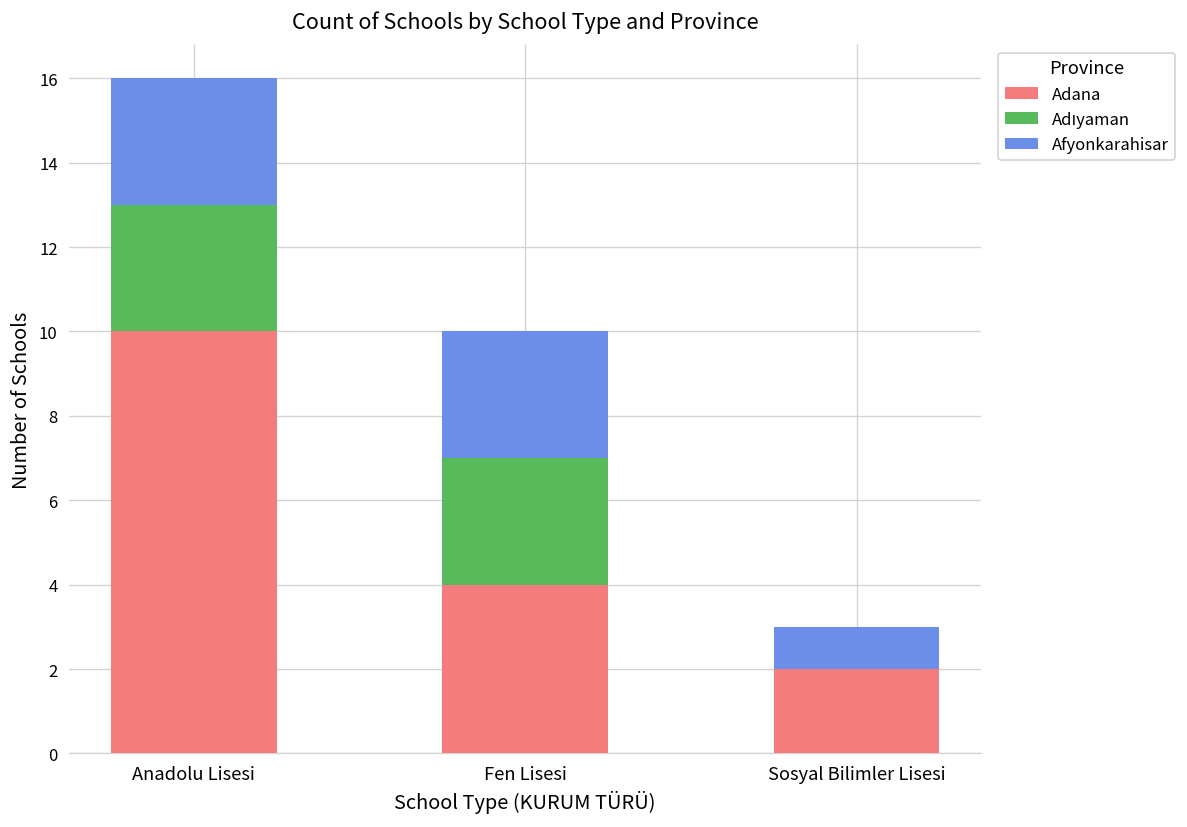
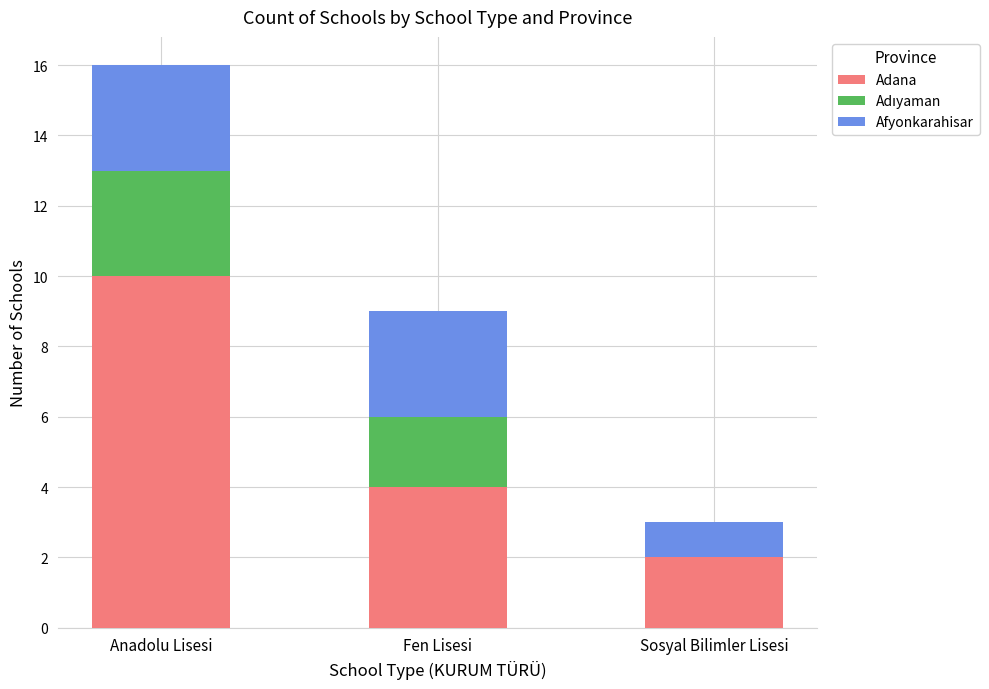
  {
    "Adana": {
      "Anadolu Lisesi": 10,
      "Fen Lisesi": 4,
      "Sosyal Bilimler Lisesi": 2
    },
    "Adıyaman": {
      "Anadolu Lisesi": 3,
-     "Fen Lisesi": 3,
+     "Fen Lisesi": 2,
      "Sosyal Bilimler Lisesi": 0
    },
    "Afyonkarahisar": {
      "Anadolu Lisesi": 3,
      "Fen Lisesi": 3,
      "Sosyal Bilimler Lisesi": 1
    }
  }
